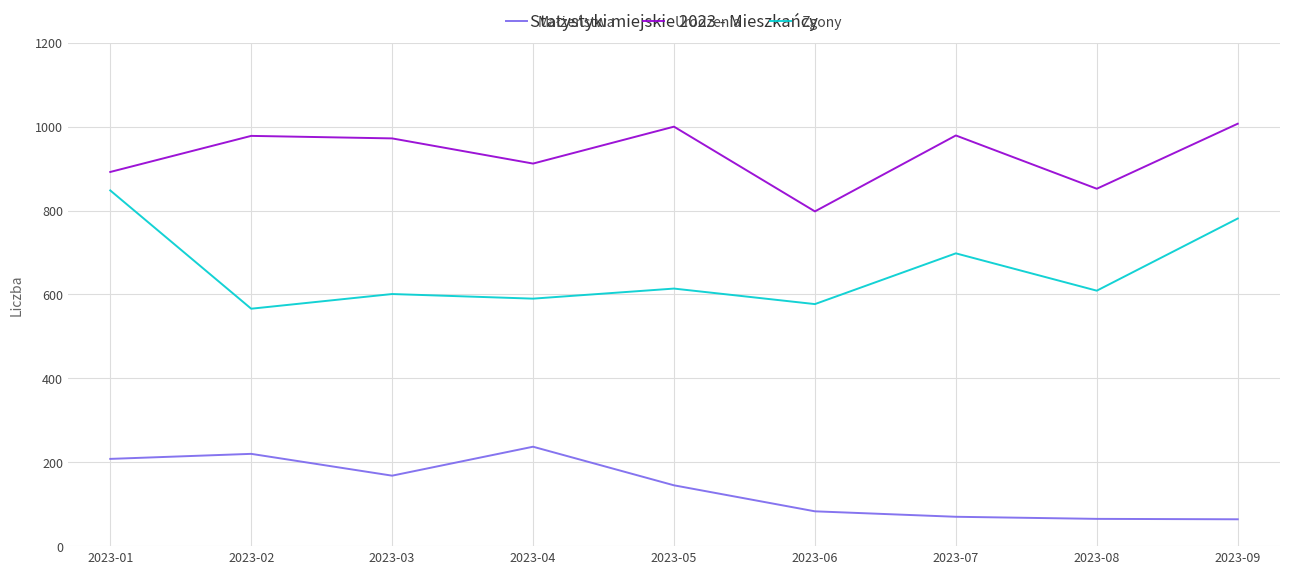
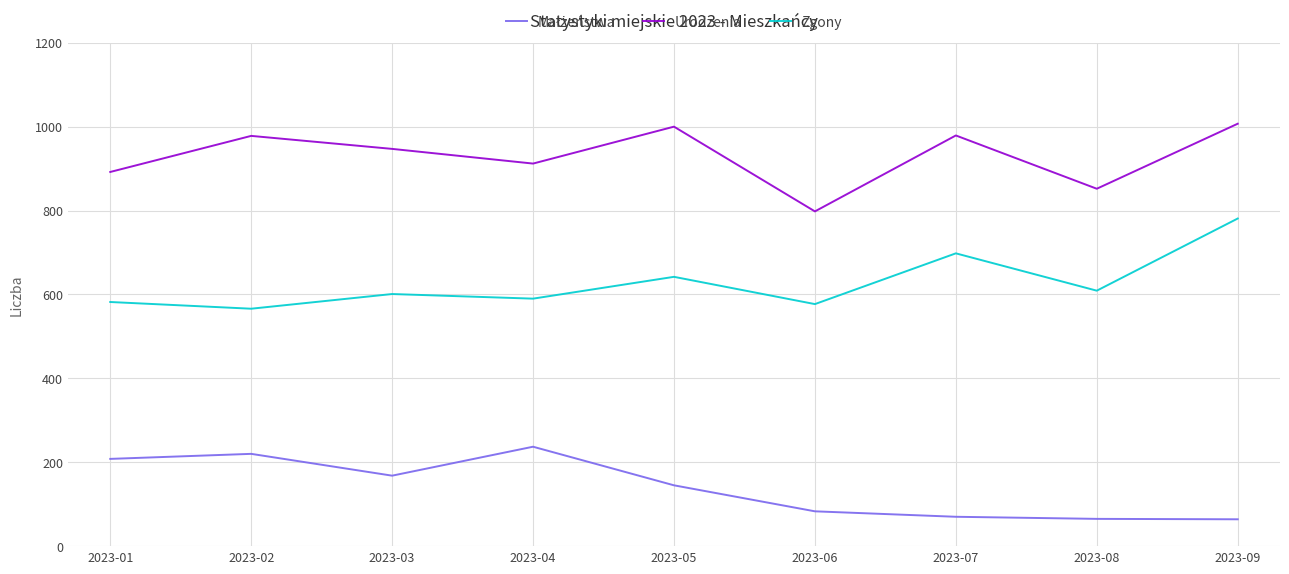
  {
    "Małżeństwa": {
      "2023-01": 210,
      "2023-02": 220,
      "2023-03": 170,
      "2023-04": 240,
      "2023-05": 150,
      "2023-06": 80,
      "2023-07": 70,
      "2023-08": 70,
      "2023-09": 60
    },
    "Urodzenia": {
      "2023-01": 890,
      "2023-02": 980,
-     "2023-03": 970,
+     "2023-03": 950,
      "2023-04": 910,
      "2023-05": 1000,
      "2023-06": 800,
      "2023-07": 980,
      "2023-08": 850,
      "2023-09": 1010
    },
    "Zgony": {
-     "2023-01": 850,
+     "2023-01": 580,
      "2023-02": 570,
      "2023-03": 600,
      "2023-04": 590,
-     "2023-05": 610,
+     "2023-05": 640,
      "2023-06": 580,
      "2023-07": 700,
      "2023-08": 610,
      "2023-09": 780
    }
  }
